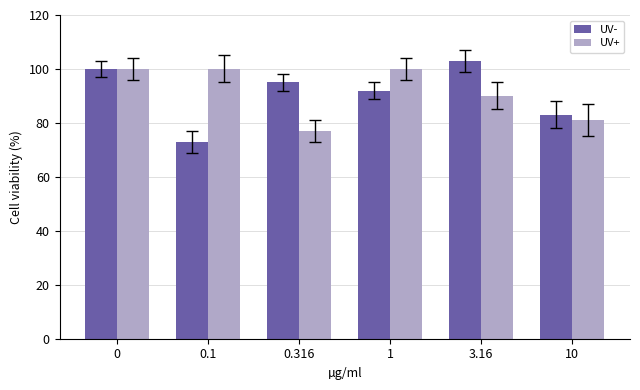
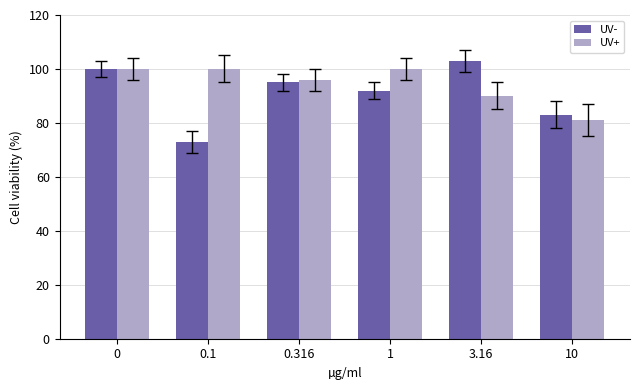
  {
    "UV-": {
      "0": 100,
      "0.1": 73,
      "0.316": 95,
      "1": 92,
      "3.16": 103,
      "10": 83
    },
    "UV+": {
      "0": 100,
      "0.1": 100,
-     "0.316": 77,
+     "0.316": 96,
      "1": 100,
      "3.16": 90,
      "10": 81
    }
  }
